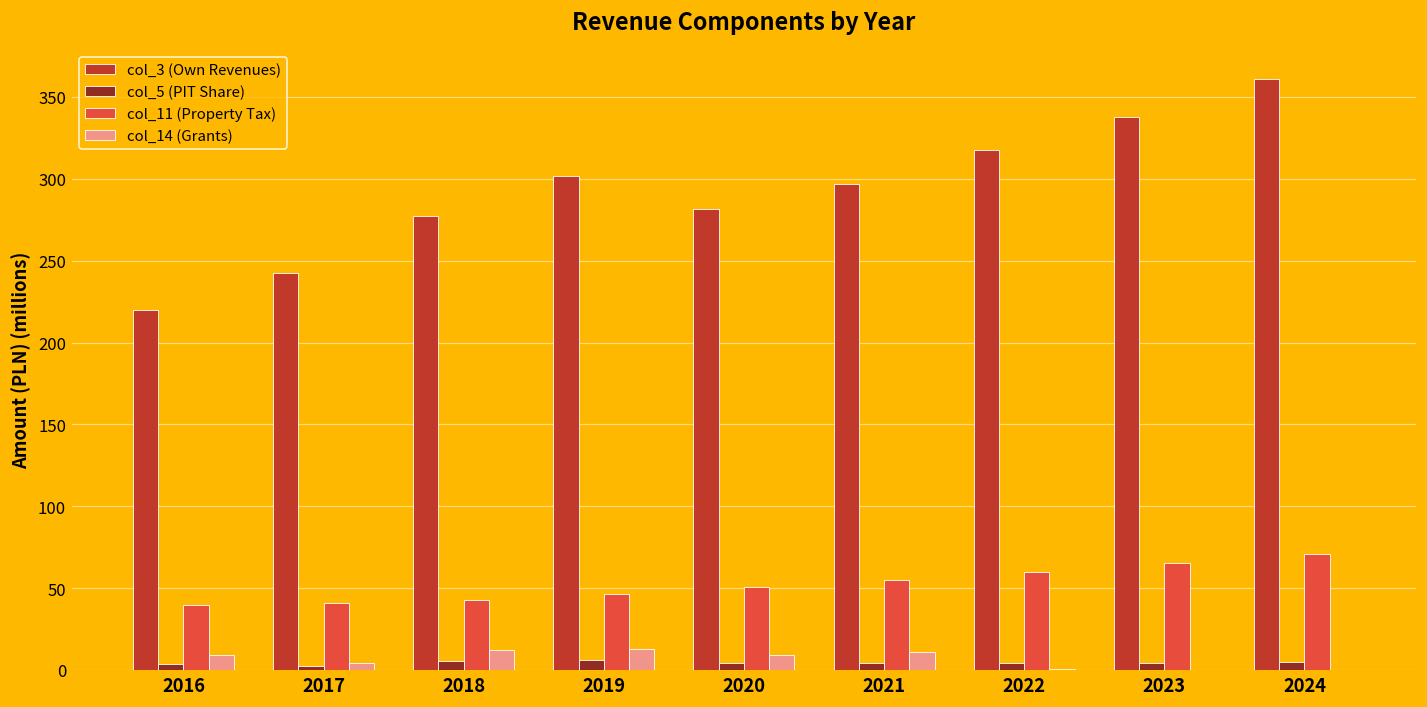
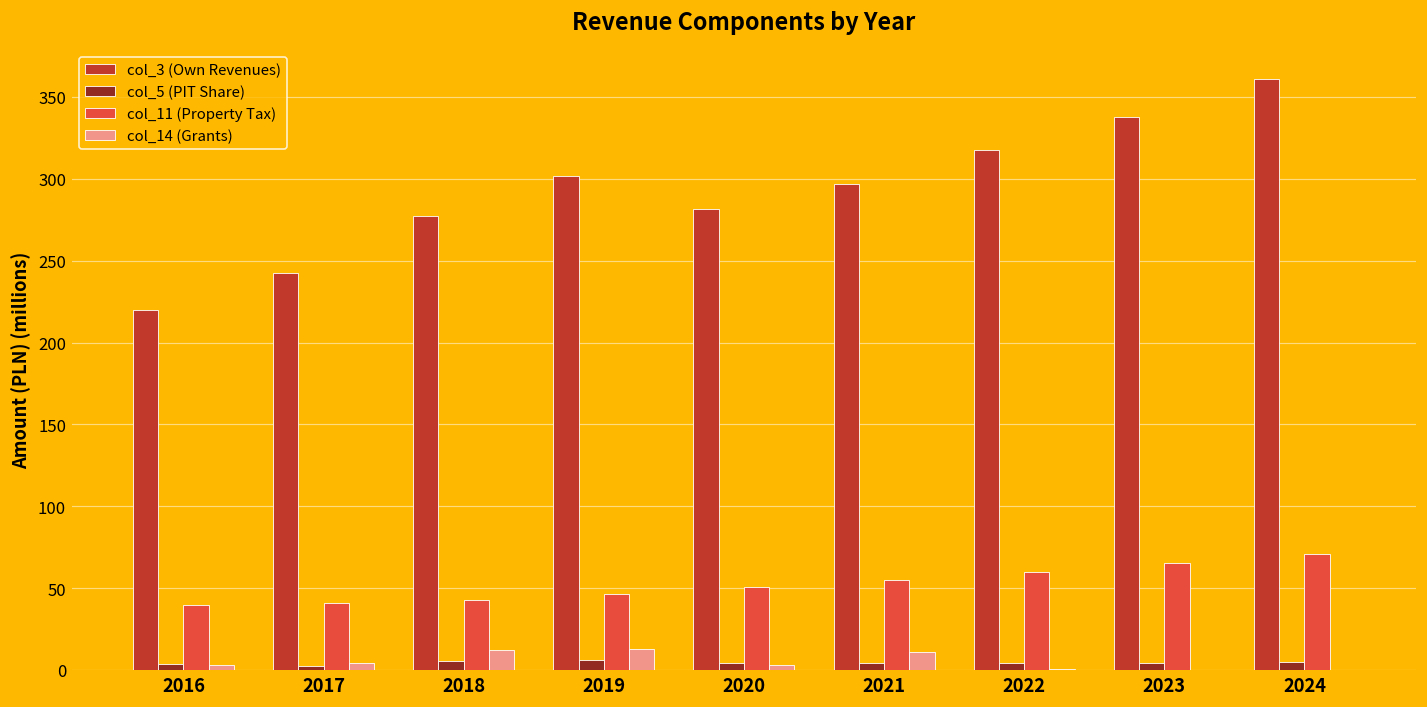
  {
    "col_14 (Grants)": {
-     "2016": 9,
+     "2016": 3,
      "2017": 4,
      "2018": 12,
      "2019": 13,
-     "2020": 9,
+     "2020": 3,
      "2021": 11
    }
  }
